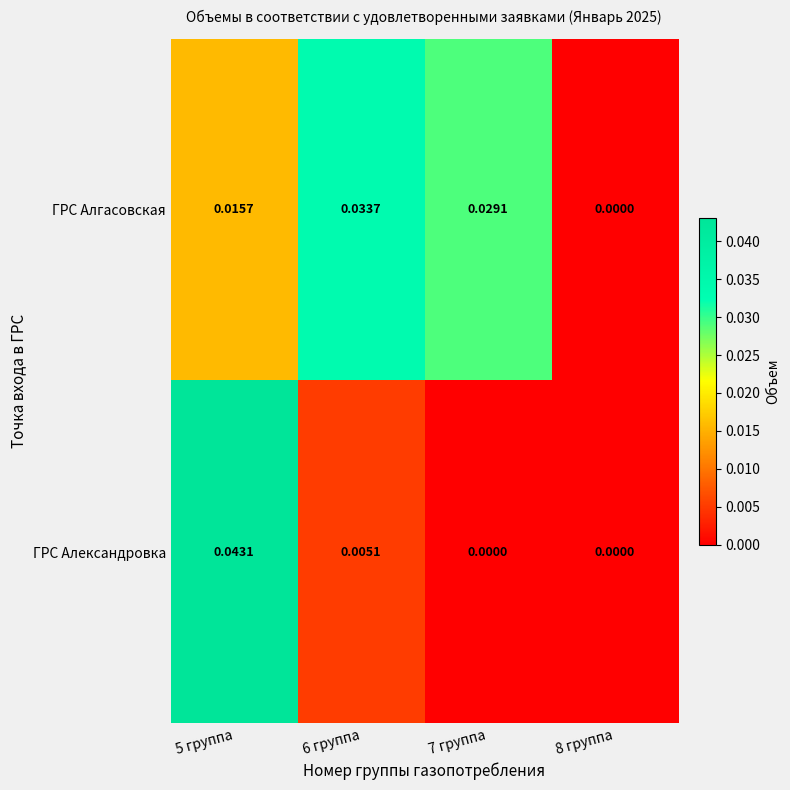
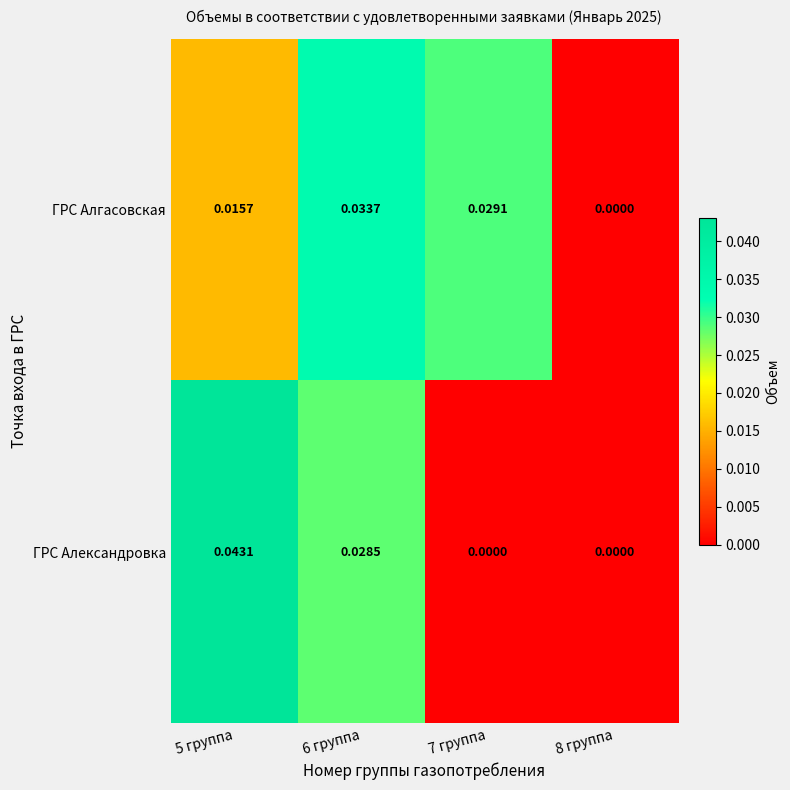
  {
    "ГРС Алгасовская": {
      "5 группа": 0.0157,
      "6 группа": 0.0337,
      "7 группа": 0.0291,
      "8 группа": 0.0000
    },
    "ГРС Александровка": {
      "5 группа": 0.0431,
-     "6 группа": 0.0051,
+     "6 группа": 0.0285,
      "7 группа": 0.0000,
      "8 группа": 0.0000
    }
  }
